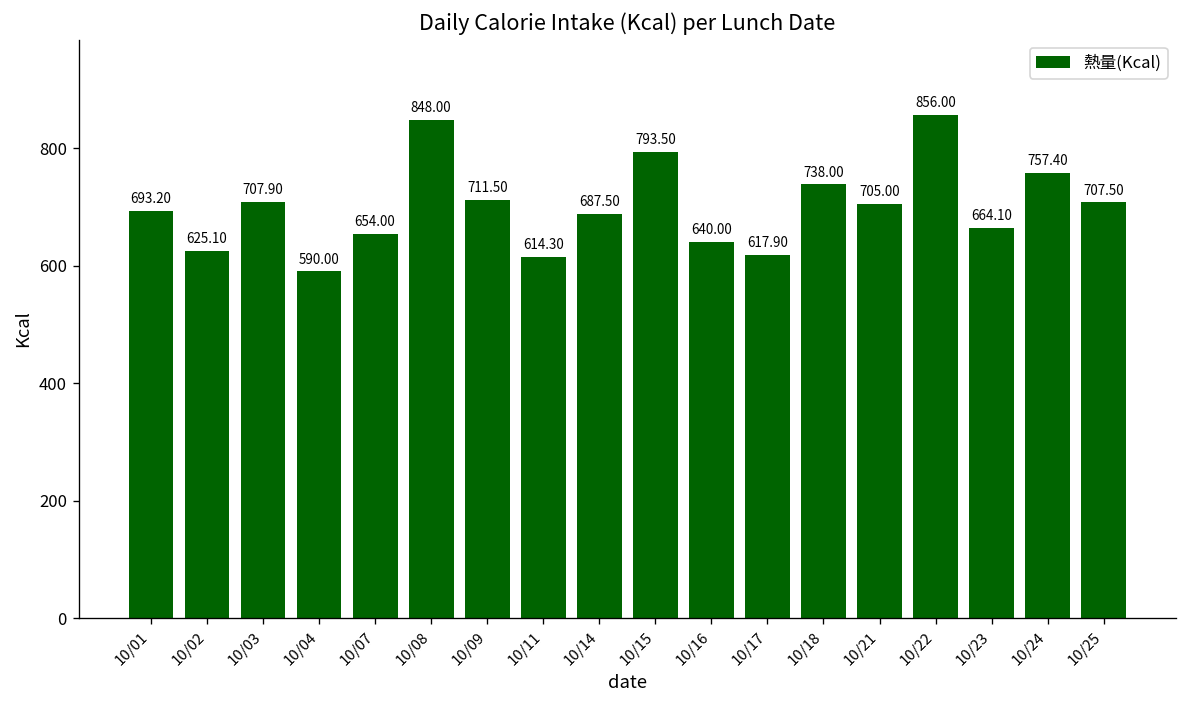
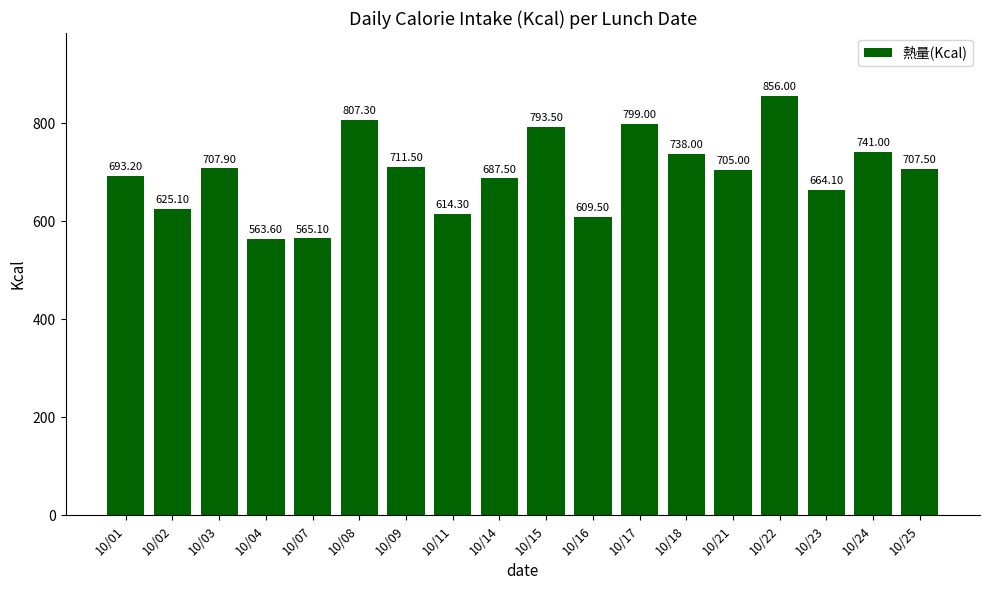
  {
    "10/01": 693.20,
    "10/02": 625.10,
    "10/03": 707.90,
-   "10/04": 590.00,
-   "10/07": 654.00,
-   "10/08": 848.00,
+   "10/04": 563.60,
+   "10/07": 565.10,
+   "10/08": 807.30,
    "10/09": 711.50,
    "10/11": 614.30,
    "10/14": 687.50,
    "10/15": 793.50,
-   "10/16": 640.00,
-   "10/17": 617.90,
+   "10/16": 609.50,
+   "10/17": 799.00,
    "10/18": 738.00,
    "10/21": 705.00,
    "10/22": 856.00,
    "10/23": 664.10,
-   "10/24": 757.40,
+   "10/24": 741.00,
    "10/25": 707.50
  }
